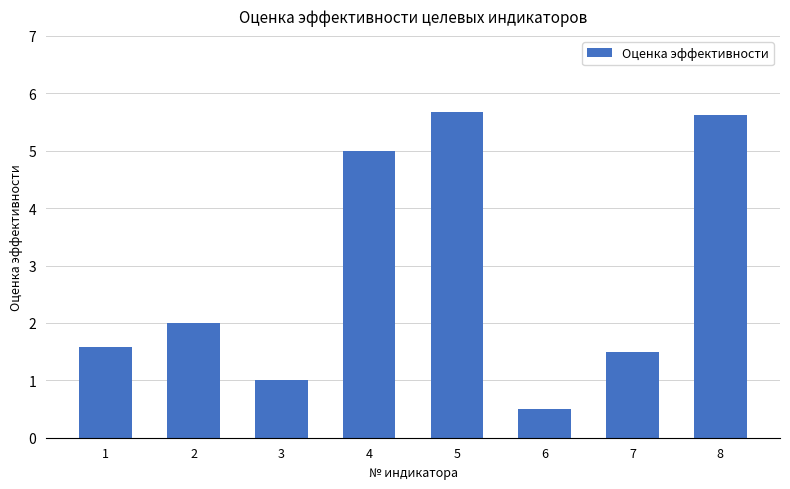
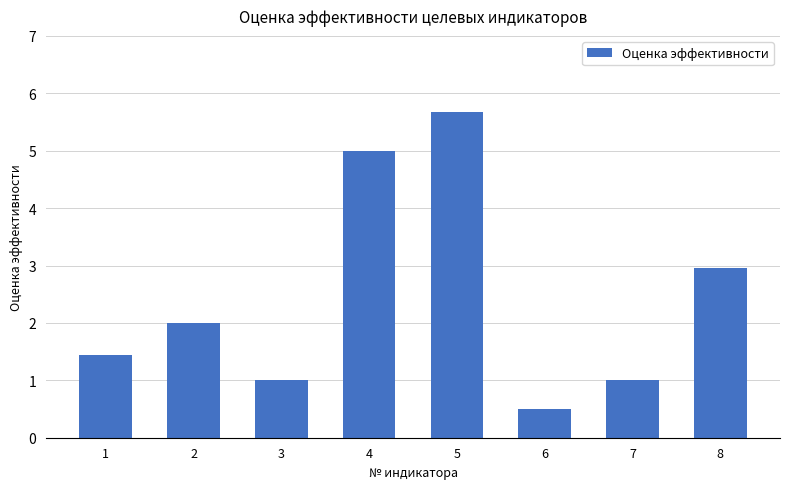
  {
-   "1": 1.6,
+   "1": 1.4,
    "2": 2.0,
    "3": 1.0,
    "4": 5.0,
    "5": 5.7,
    "6": 0.5,
-   "7": 1.5,
-   "8": 5.6
+   "7": 1.0,
+   "8": 3.0
  }
